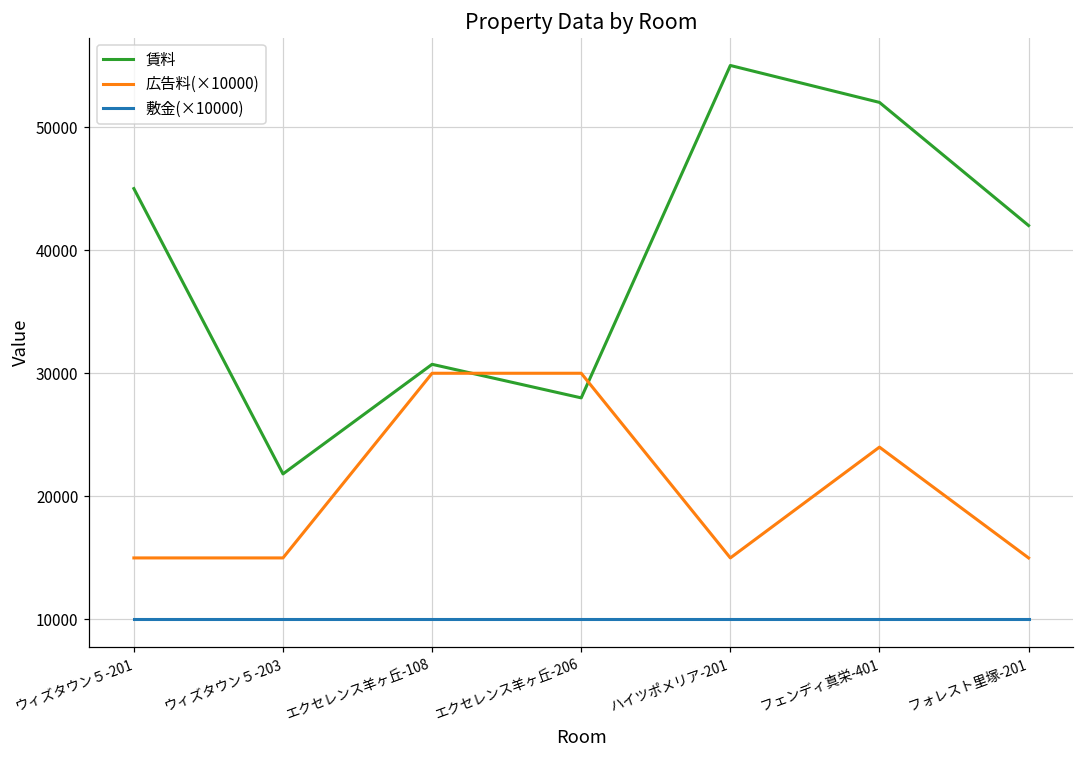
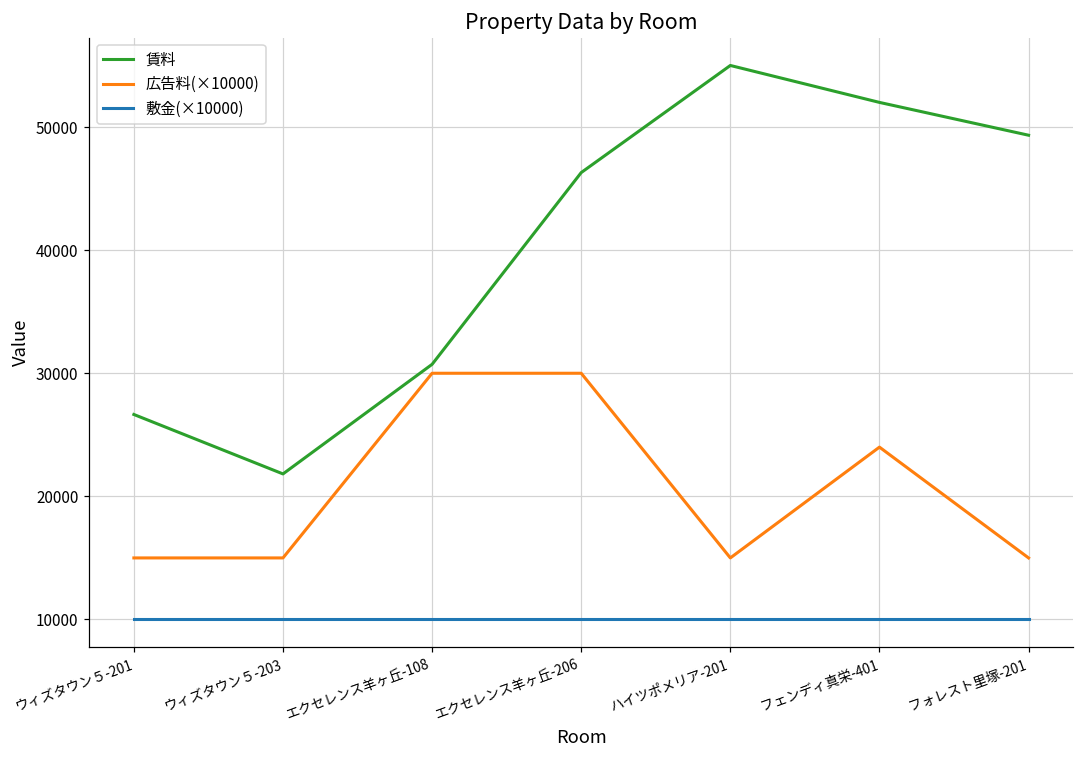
  {
    "賃料": {
-     "ウィズタウン５-201": 45000,
+     "ウィズタウン５-201": 26700,
      "ウィズタウン５-203": 21800,
      "エクセレンス羊ヶ丘-108": 30700,
-     "エクセレンス羊ヶ丘-206": 28000,
+     "エクセレンス羊ヶ丘-206": 46300,
      "ハイツポメリア-201": 55000,
      "フェンディ真栄-401": 52000,
-     "フォレスト里塚-201": 42000
+     "フォレスト里塚-201": 49300
    },
    "広告料(×10000)": {
      "ウィズタウン５-201": 15000,
      "ウィズタウン５-203": 15000,
      "エクセレンス羊ヶ丘-108": 30000,
      "エクセレンス羊ヶ丘-206": 30000,
      "ハイツポメリア-201": 15000,
      "フェンディ真栄-401": 24000,
      "フォレスト里塚-201": 15000
    },
    "敷金(×10000)": {
      "ウィズタウン５-201": 10000,
      "ウィズタウン５-203": 10000,
      "エクセレンス羊ヶ丘-108": 10000,
      "エクセレンス羊ヶ丘-206": 10000,
      "ハイツポメリア-201": 10000,
      "フェンディ真栄-401": 10000,
      "フォレスト里塚-201": 10000
    }
  }
